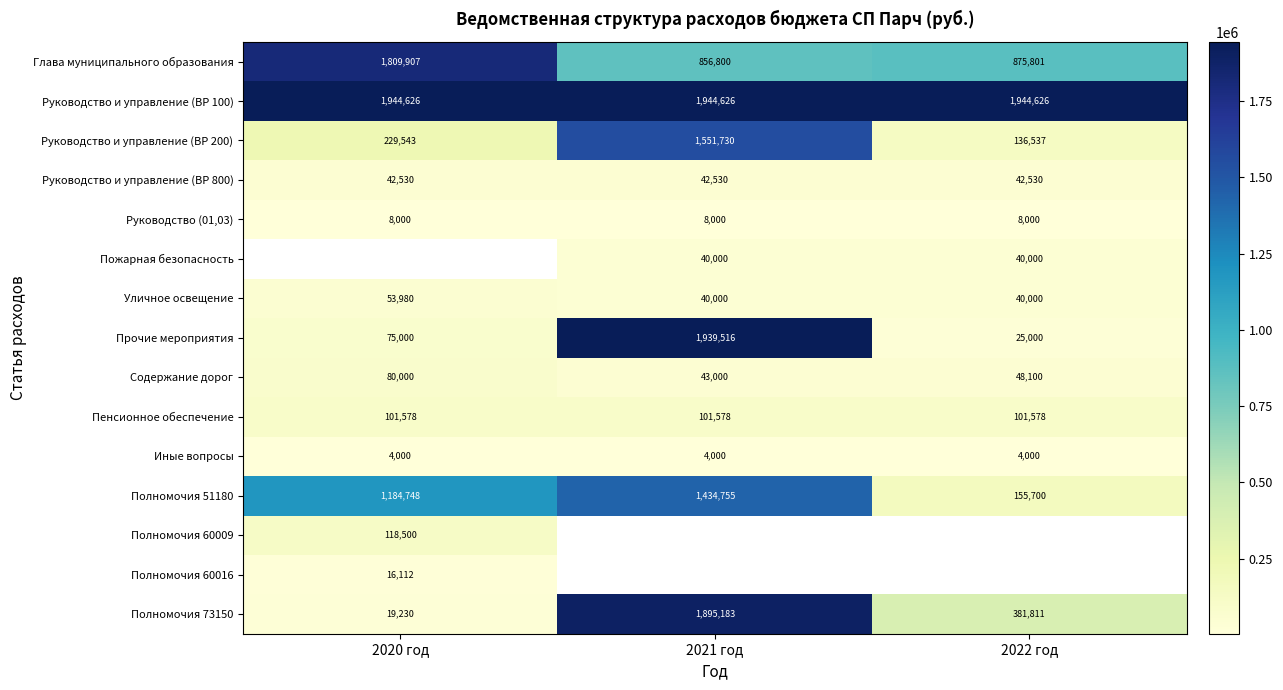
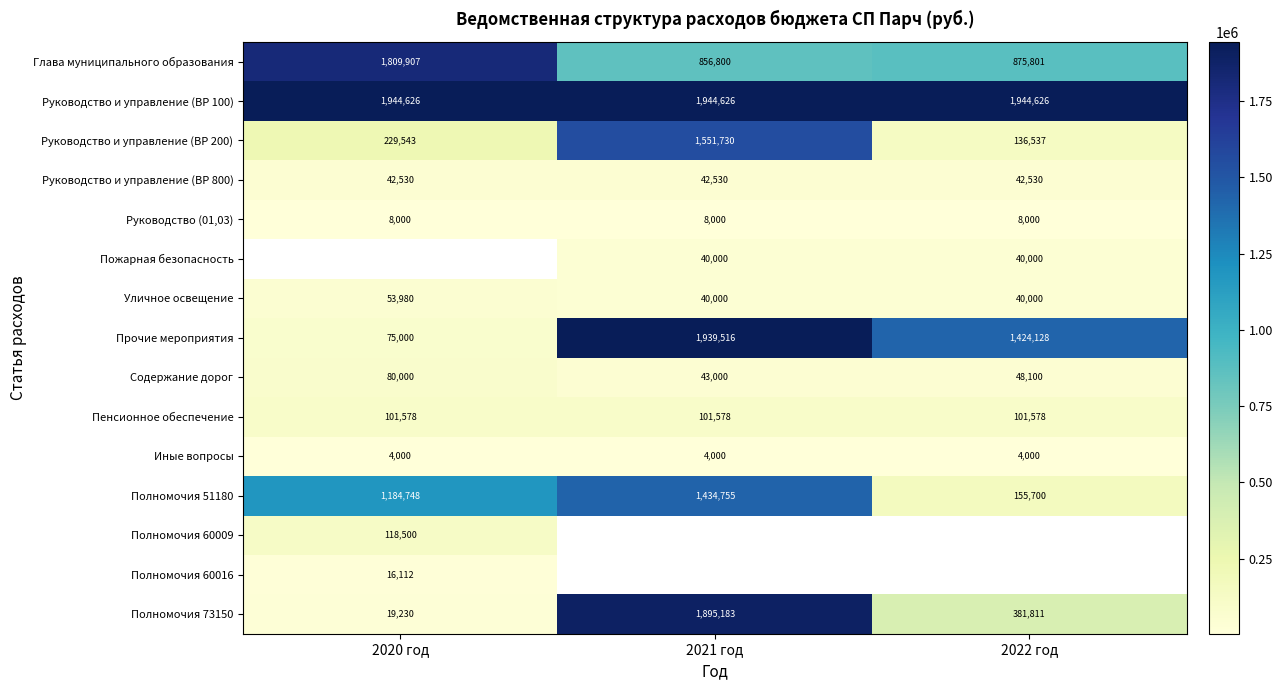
  {
    "Глава муниципального образования": {
      "2020 год": "1,809,907",
      "2021 год": "856,800",
      "2022 год": "875,801"
    },
    "Руководство и управление (ВР 100)": {
      "2020 год": "1,944,626",
      "2021 год": "1,944,626",
      "2022 год": "1,944,626"
    },
    "Руководство и управление (ВР 200)": {
      "2020 год": "229,543",
      "2021 год": "1,551,730",
      "2022 год": "136,537"
    },
    "Руководство и управление (ВР 800)": {
      "2020 год": "42,530",
      "2021 год": "42,530",
      "2022 год": "42,530"
    },
    "Руководство (01,03)": {
      "2020 год": "8,000",
      "2021 год": "8,000",
      "2022 год": "8,000"
    },
    "Пожарная безопасность": {
      "2021 год": "40,000",
      "2022 год": "40,000"
    },
    "Уличное освещение": {
      "2020 год": "53,980",
      "2021 год": "40,000",
      "2022 год": "40,000"
    },
    "Прочие мероприятия": {
      "2020 год": "75,000",
      "2021 год": "1,939,516",
-     "2022 год": "25,000"
+     "2022 год": "1,424,128"
    },
    "Содержание дорог": {
      "2020 год": "80,000",
      "2021 год": "43,000",
      "2022 год": "48,100"
    },
    "Пенсионное обеспечение": {
      "2020 год": "101,578",
      "2021 год": "101,578",
      "2022 год": "101,578"
    },
    "Иные вопросы": {
      "2020 год": "4,000",
      "2021 год": "4,000",
      "2022 год": "4,000"
    },
    "Полномочия 51180": {
      "2020 год": "1,184,748",
      "2021 год": "1,434,755",
      "2022 год": "155,700"
    },
    "Полномочия 60009": {
      "2020 год": "118,500"
    },
    "Полномочия 60016": {
      "2020 год": "16,112"
    },
    "Полномочия 73150": {
      "2020 год": "19,230",
      "2021 год": "1,895,183",
      "2022 год": "381,811"
    }
  }
